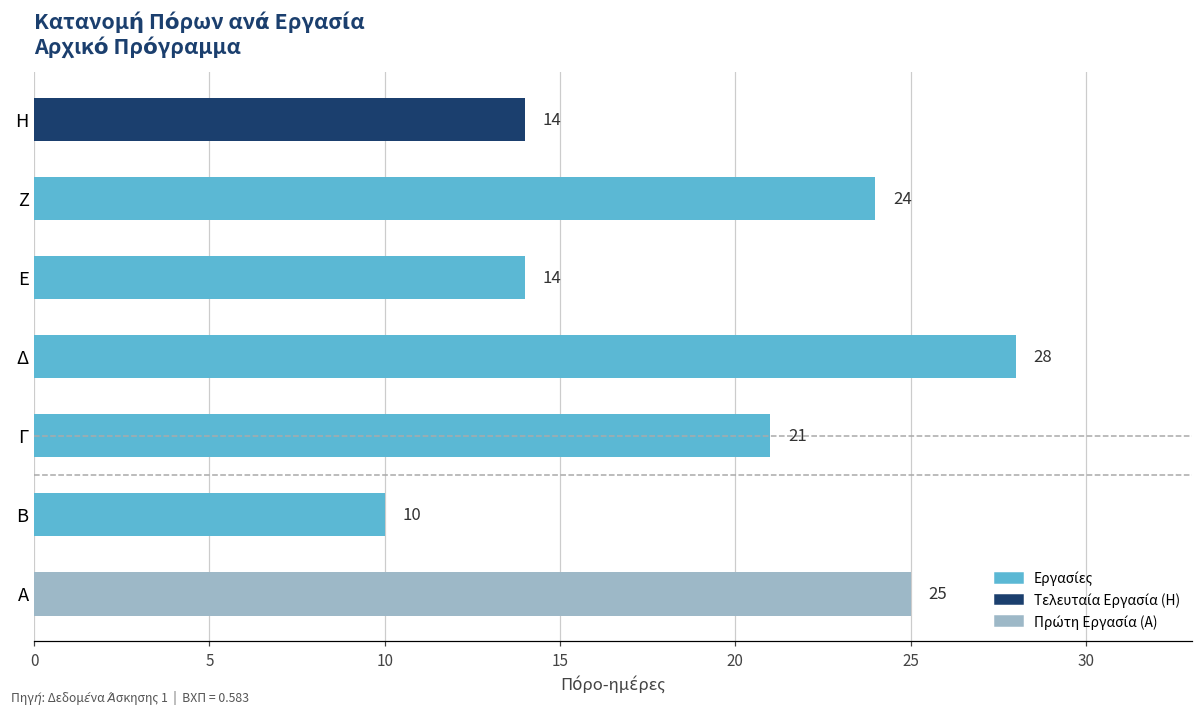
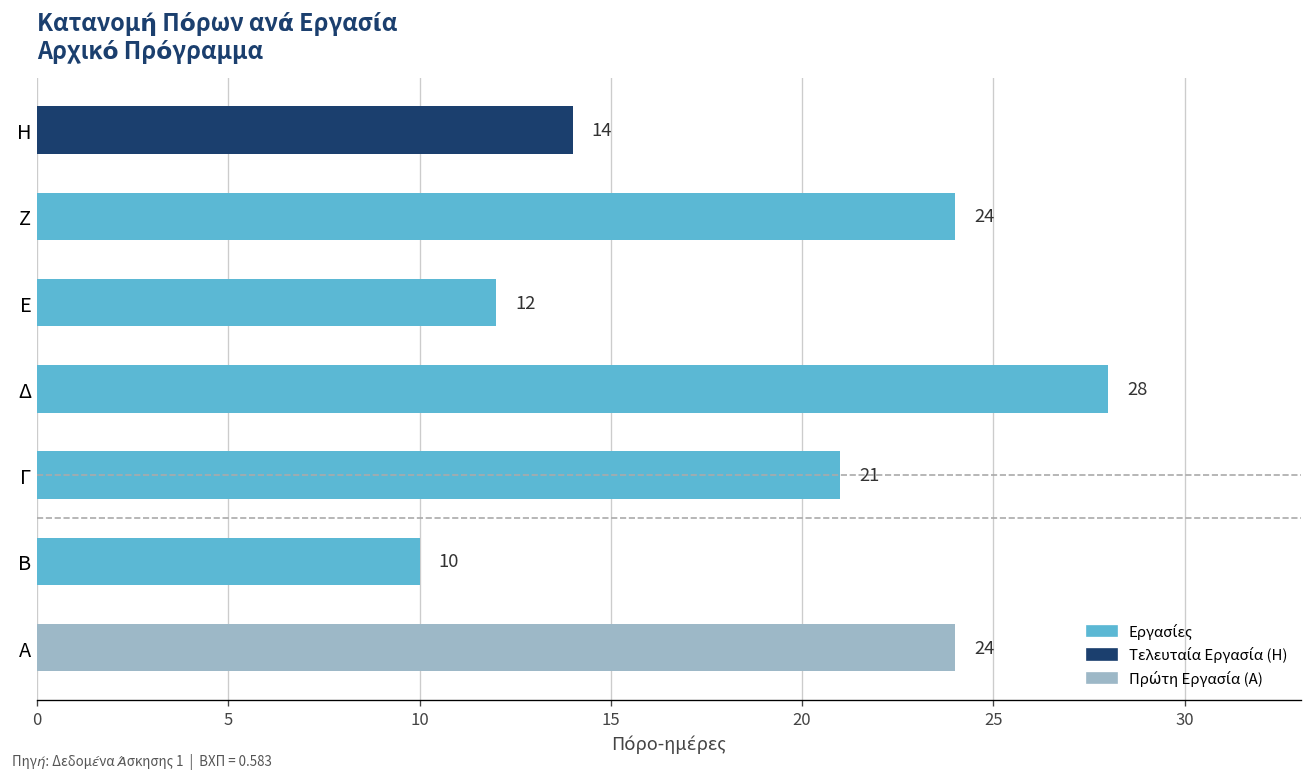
  {
    "Η": 14,
    "Ζ": 24,
-   "Ε": 14,
+   "Ε": 12,
    "Δ": 28,
    "Γ": 21,
    "Β": 10,
-   "Α": 25
+   "Α": 24
  }
